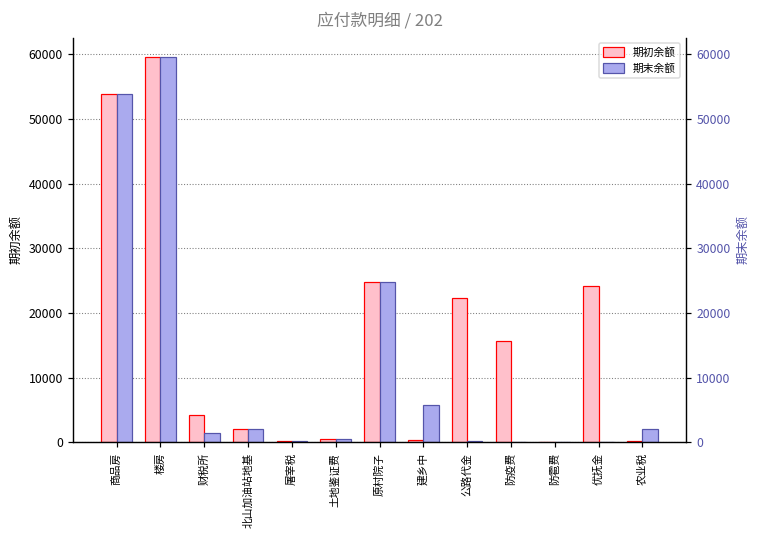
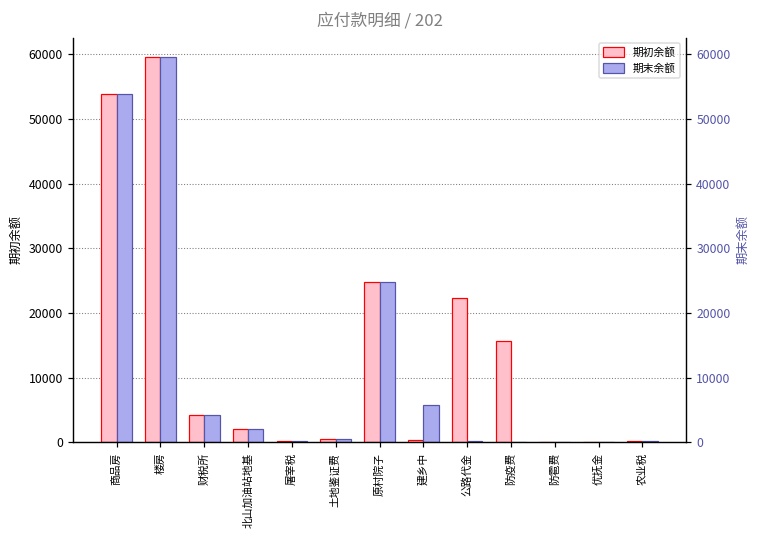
  {
    "期初余额": {
      "商品房": 54000,
      "楼房": 60000,
      "财税所": 4000,
      "北山加油站地基": 2000,
      "土地鉴证费": 1000,
      "原村院子": 25000,
      "公路代金": 22000,
      "防疫费": 16000,
-     "优抚金": 24000
+     "优抚金": 0
    },
    "期末余额": {
      "商品房": 54000,
      "楼房": 60000,
-     "财税所": 1000,
+     "财税所": 4000,
      "北山加油站地基": 2000,
      "土地鉴证费": 1000,
      "原村院子": 25000,
      "建乡中": 6000,
-     "农业税": 2000
+     "农业税": 0
    }
  }
